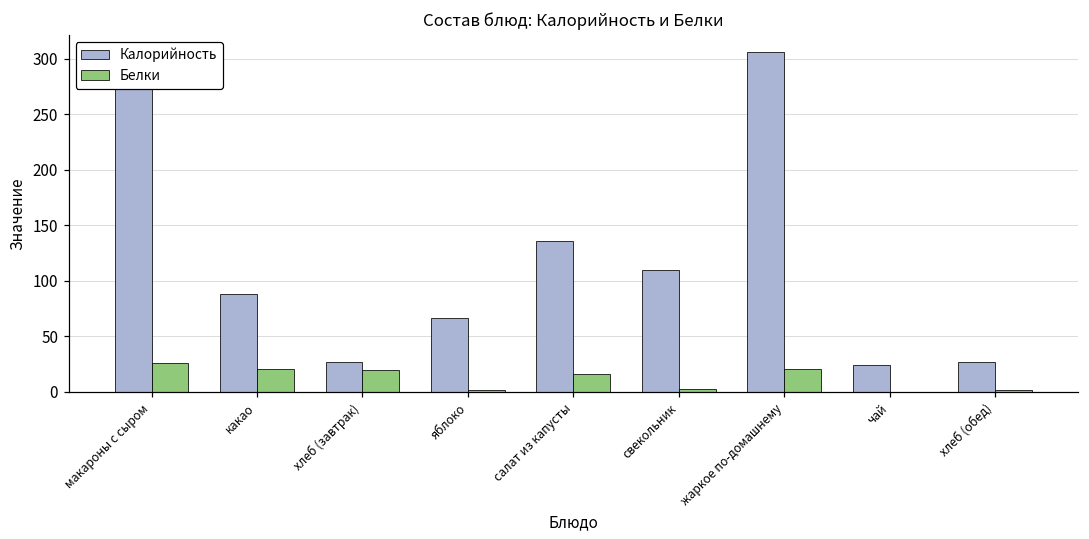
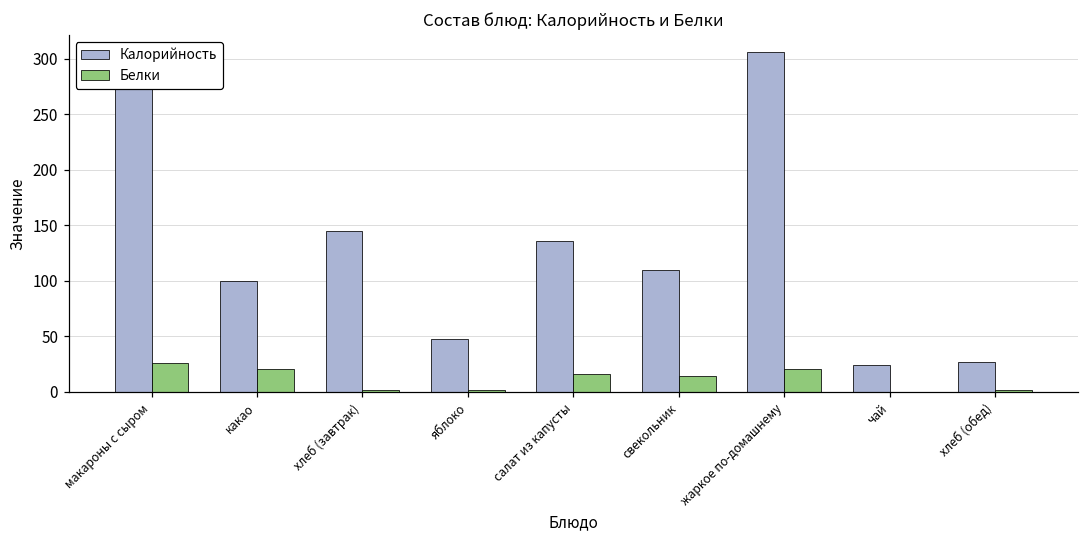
  {
    "Калорийность": {
-     "какао": 88,
-     "хлеб (завтрак)": 27,
-     "яблоко": 66,
+     "какао": 100,
+     "хлеб (завтрак)": 145,
+     "яблоко": 47,
      "салат из капусты": 136,
      "свекольник": 110,
      "жаркое по-домашнему": 306,
      "чай": 24,
      "хлеб (обед)": 27
    },
    "Белки": {
      "макароны с сыром": 26,
      "какао": 20,
-     "хлеб (завтрак)": 19,
+     "хлеб (завтрак)": 1,
      "салат из капусты": 16,
-     "свекольник": 2,
+     "свекольник": 14,
      "жаркое по-домашнему": 20,
      "чай": 0
    }
  }
